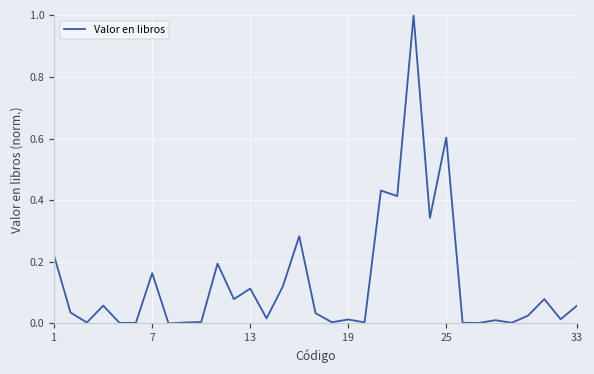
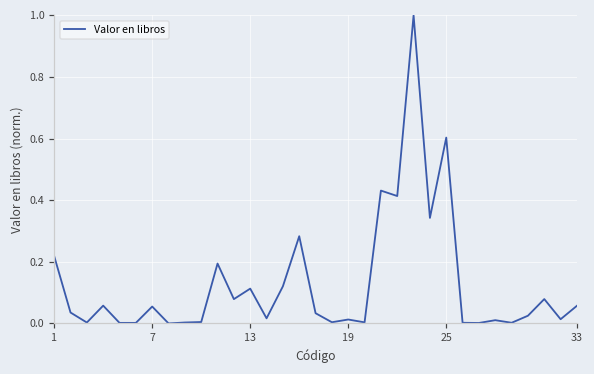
  {
    "1": 0.22,
-   "7": 0.16,
+   "7": 0.05,
    "13": 0.11,
    "19": 0.01,
    "25": 0.60,
    "33": 0.06
  }
